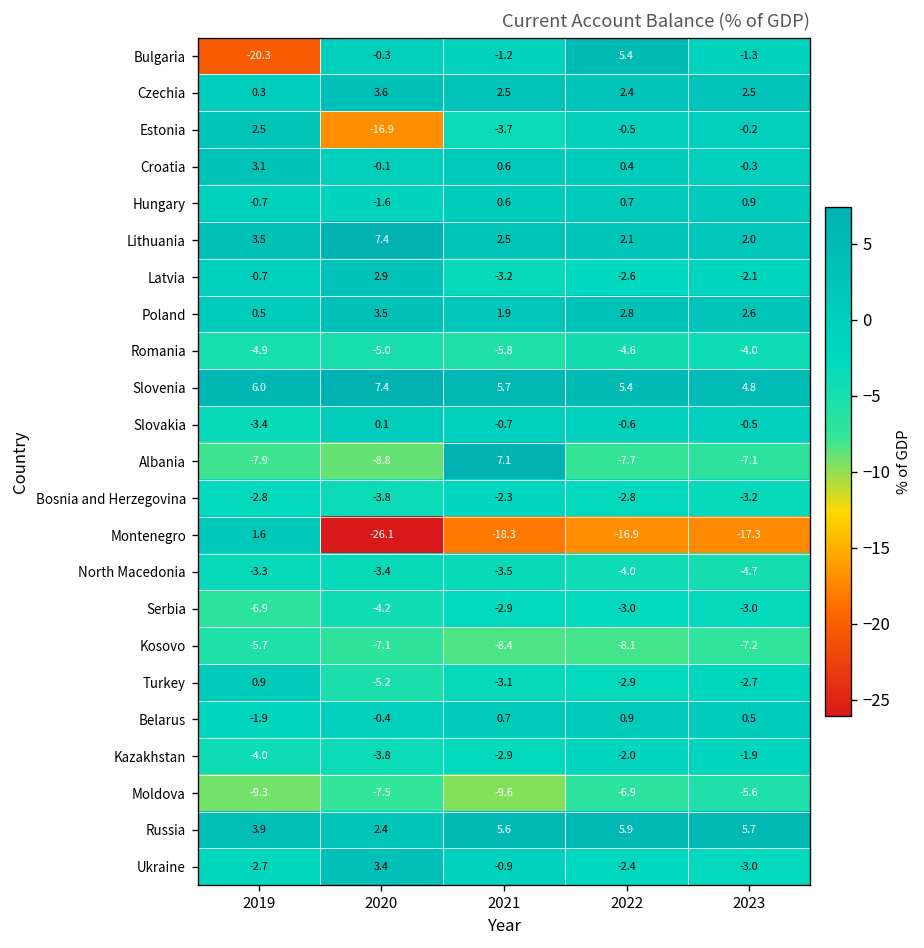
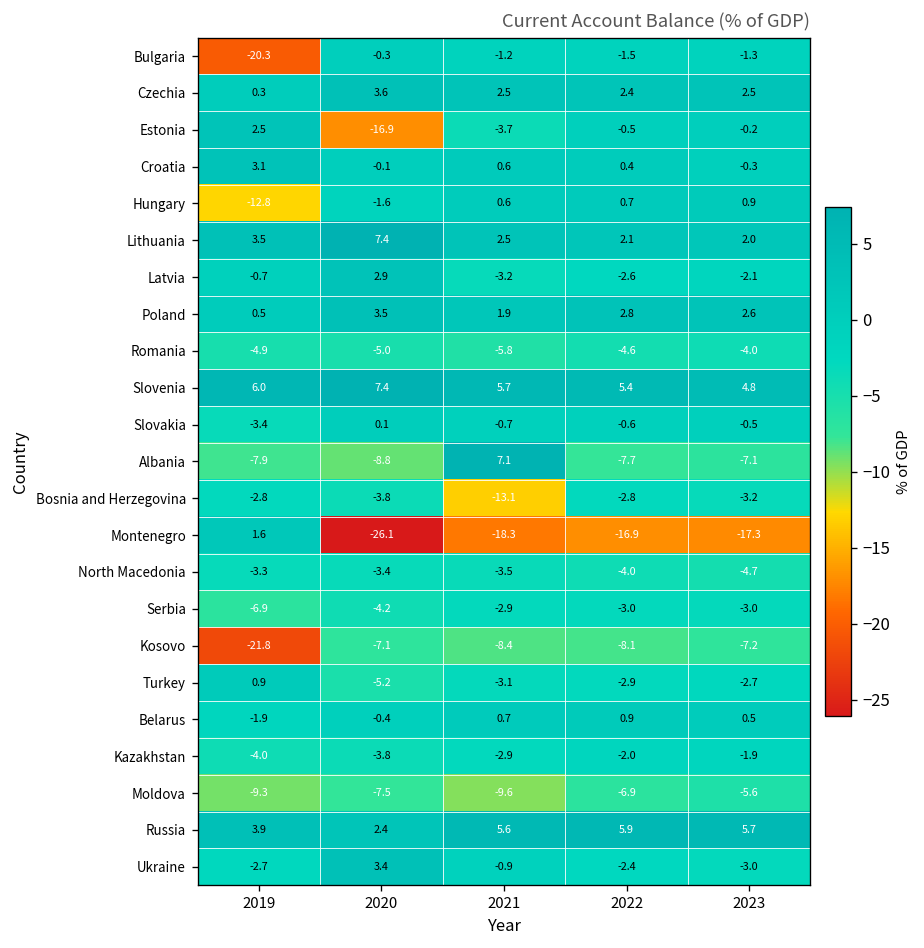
  {
    "Bulgaria": {
      "2019": -20.3,
      "2020": -0.3,
      "2021": -1.2,
-     "2022": 5.4,
+     "2022": -1.5,
      "2023": -1.3
    },
    "Czechia": {
      "2019": 0.3,
      "2020": 3.6,
      "2021": 2.5,
      "2022": 2.4,
      "2023": 2.5
    },
    "Estonia": {
      "2019": 2.5,
      "2020": -16.9,
      "2021": -3.7,
      "2022": -0.5,
      "2023": -0.2
    },
    "Croatia": {
      "2019": 3.1,
      "2020": -0.1,
      "2021": 0.6,
      "2022": 0.4,
      "2023": -0.3
    },
    "Hungary": {
-     "2019": -0.7,
+     "2019": -12.8,
      "2020": -1.6,
      "2021": 0.6,
      "2022": 0.7,
      "2023": 0.9
    },
    "Lithuania": {
      "2019": 3.5,
      "2020": 7.4,
      "2021": 2.5,
      "2022": 2.1,
      "2023": 2.0
    },
    "Latvia": {
      "2019": -0.7,
      "2020": 2.9,
      "2021": -3.2,
      "2022": -2.6,
      "2023": -2.1
    },
    "Poland": {
      "2019": 0.5,
      "2020": 3.5,
      "2021": 1.9,
      "2022": 2.8,
      "2023": 2.6
    },
    "Romania": {
      "2019": -4.9,
      "2020": -5.0,
      "2021": -5.8,
      "2022": -4.6,
      "2023": -4.0
    },
    "Slovenia": {
      "2019": 6.0,
      "2020": 7.4,
      "2021": 5.7,
      "2022": 5.4,
      "2023": 4.8
    },
    "Slovakia": {
      "2019": -3.4,
      "2020": 0.1,
      "2021": -0.7,
      "2022": -0.6,
      "2023": -0.5
    },
    "Albania": {
      "2019": -7.9,
      "2020": -8.8,
      "2021": 7.1,
      "2022": -7.7,
      "2023": -7.1
    },
    "Bosnia and Herzegovina": {
      "2019": -2.8,
      "2020": -3.8,
-     "2021": -2.3,
+     "2021": -13.1,
      "2022": -2.8,
      "2023": -3.2
    },
    "Montenegro": {
      "2019": 1.6,
      "2020": -26.1,
      "2021": -18.3,
      "2022": -16.9,
      "2023": -17.3
    },
    "North Macedonia": {
      "2019": -3.3,
      "2020": -3.4,
      "2021": -3.5,
      "2022": -4.0,
      "2023": -4.7
    },
    "Serbia": {
      "2019": -6.9,
      "2020": -4.2,
      "2021": -2.9,
      "2022": -3.0,
      "2023": -3.0
    },
    "Kosovo": {
-     "2019": -5.7,
+     "2019": -21.8,
      "2020": -7.1,
      "2021": -8.4,
      "2022": -8.1,
      "2023": -7.2
    },
    "Turkey": {
      "2019": 0.9,
      "2020": -5.2,
      "2021": -3.1,
      "2022": -2.9,
      "2023": -2.7
    },
    "Belarus": {
      "2019": -1.9,
      "2020": -0.4,
      "2021": 0.7,
      "2022": 0.9,
      "2023": 0.5
    },
    "Kazakhstan": {
      "2019": -4.0,
      "2020": -3.8,
      "2021": -2.9,
      "2022": -2.0,
      "2023": -1.9
    },
    "Moldova": {
      "2019": -9.3,
      "2020": -7.5,
      "2021": -9.6,
      "2022": -6.9,
      "2023": -5.6
    },
    "Russia": {
      "2019": 3.9,
      "2020": 2.4,
      "2021": 5.6,
      "2022": 5.9,
      "2023": 5.7
    },
    "Ukraine": {
      "2019": -2.7,
      "2020": 3.4,
      "2021": -0.9,
      "2022": -2.4,
      "2023": -3.0
    }
  }
